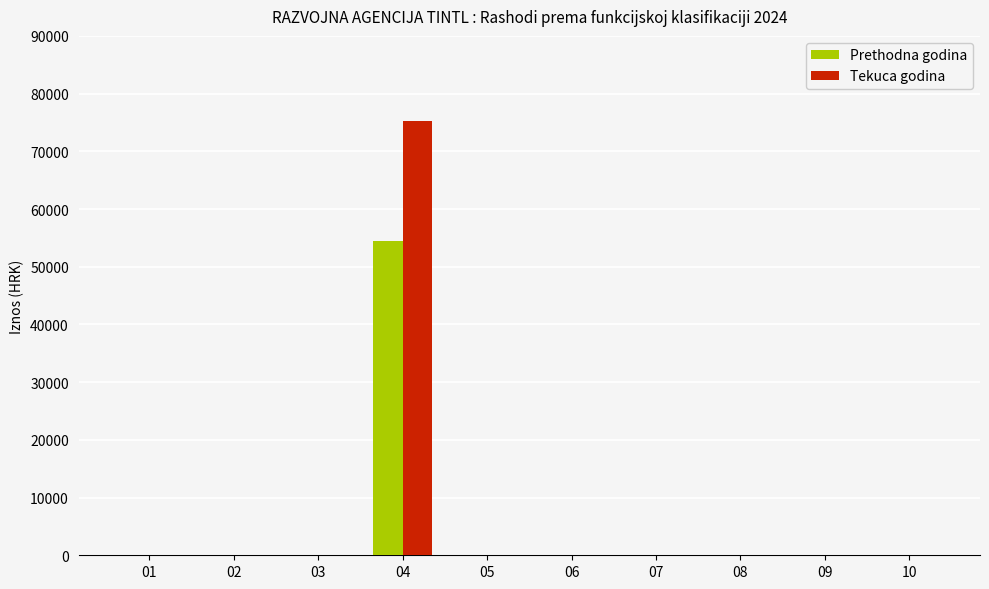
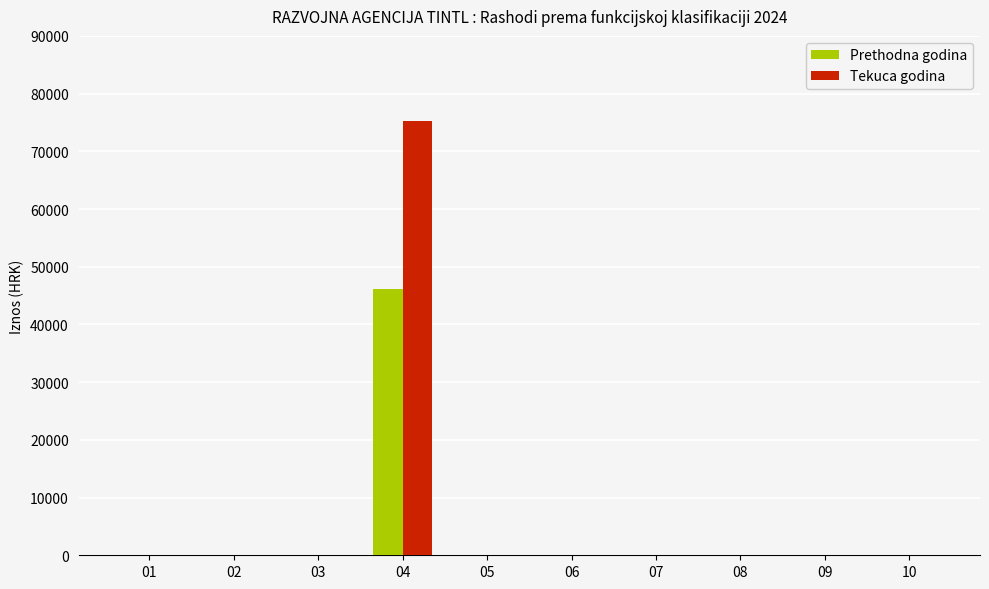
  {
    "Prethodna godina": {
      "01": 0,
      "02": 0,
      "03": 0,
-     "04": 54000,
+     "04": 46000,
      "05": 0,
      "06": 0,
      "07": 0,
      "08": 0,
      "09": 0,
      "10": 0
    },
    "Tekuca godina": {
      "01": 0,
      "02": 0,
      "03": 0,
      "04": 75000,
      "05": 0,
      "06": 0,
      "07": 0,
      "08": 0,
      "09": 0,
      "10": 0
    }
  }
